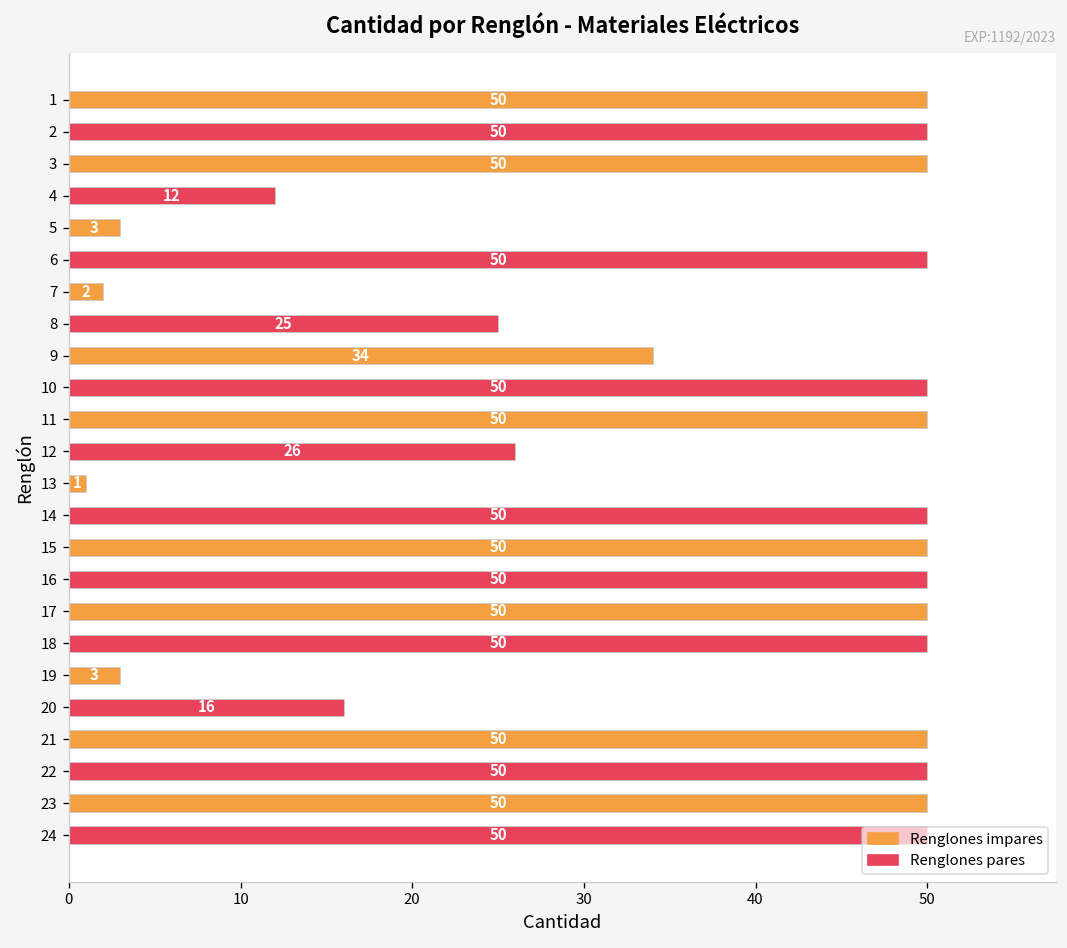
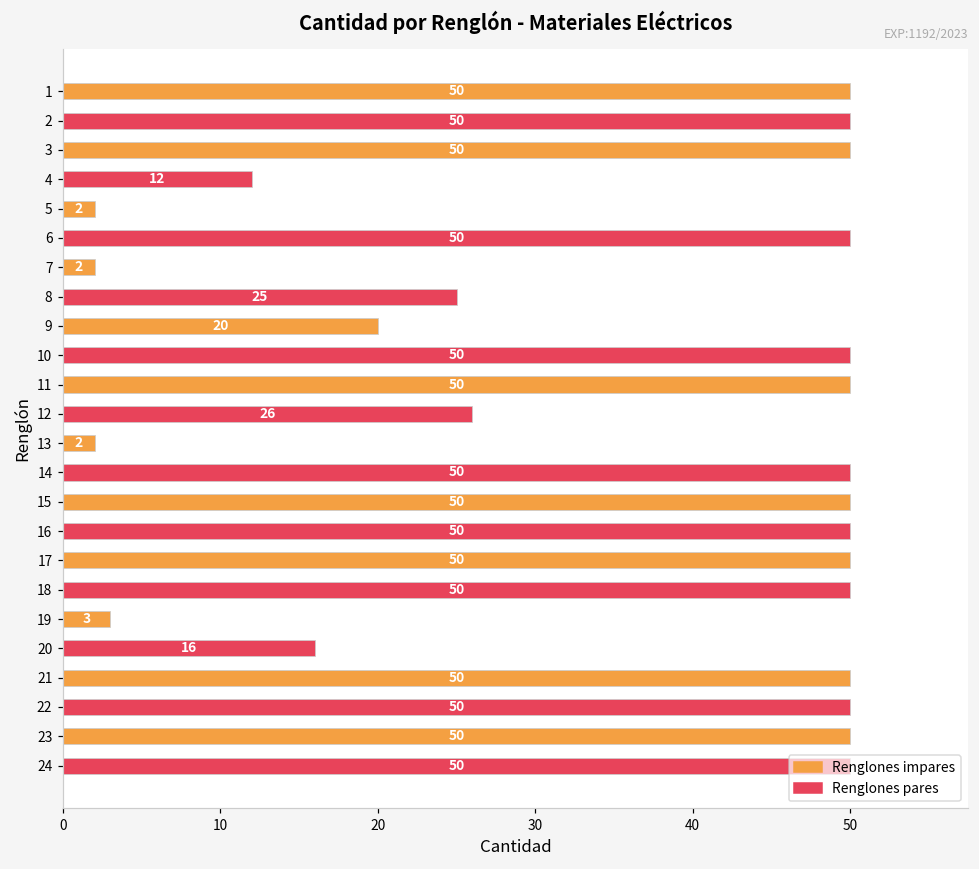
  {
    "1": 50,
    "2": 50,
    "3": 50,
    "4": 12,
-   "5": 3,
+   "5": 2,
    "6": 50,
    "7": 2,
    "8": 25,
-   "9": 34,
+   "9": 20,
    "10": 50,
    "11": 50,
    "12": 26,
-   "13": 1,
+   "13": 2,
    "14": 50,
    "15": 50,
    "16": 50,
    "17": 50,
    "18": 50,
    "19": 3,
    "20": 16,
    "21": 50,
    "22": 50,
    "23": 50
  }
